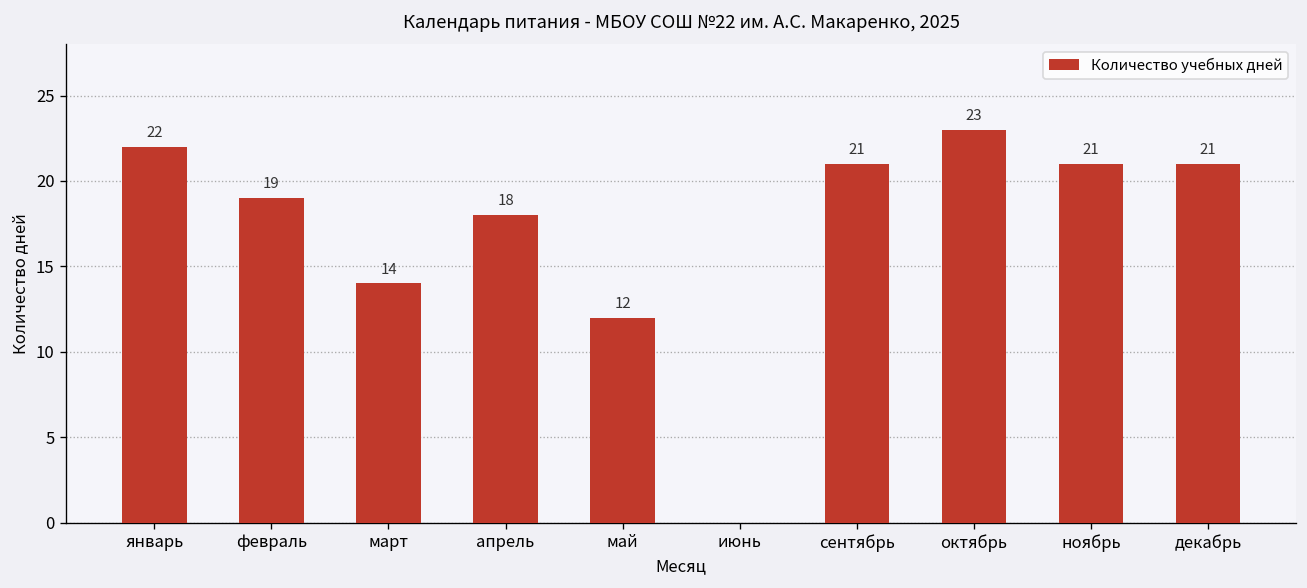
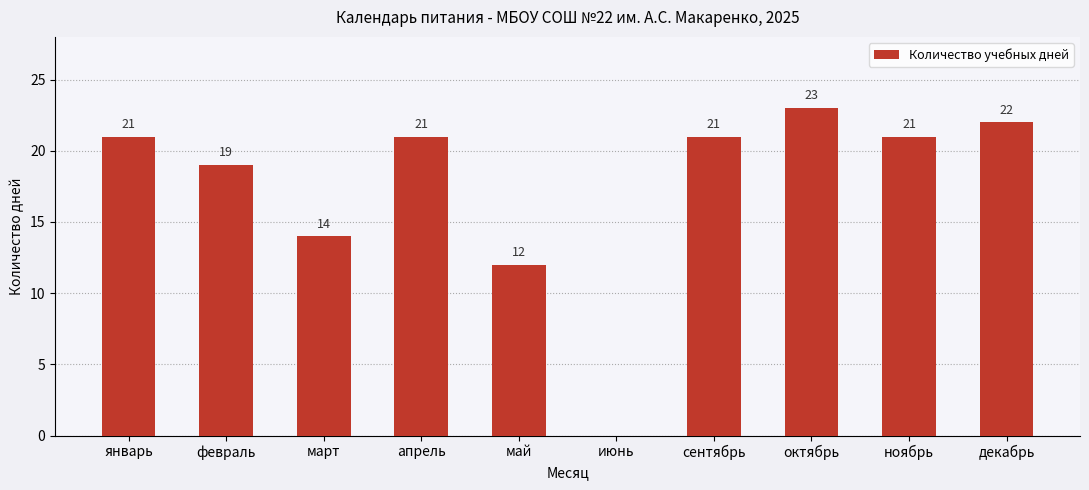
  {
-   "январь": 22,
+   "январь": 21,
    "февраль": 19,
    "март": 14,
-   "апрель": 18,
+   "апрель": 21,
    "май": 12,
    "сентябрь": 21,
    "октябрь": 23,
    "ноябрь": 21,
-   "декабрь": 21
+   "декабрь": 22
  }
